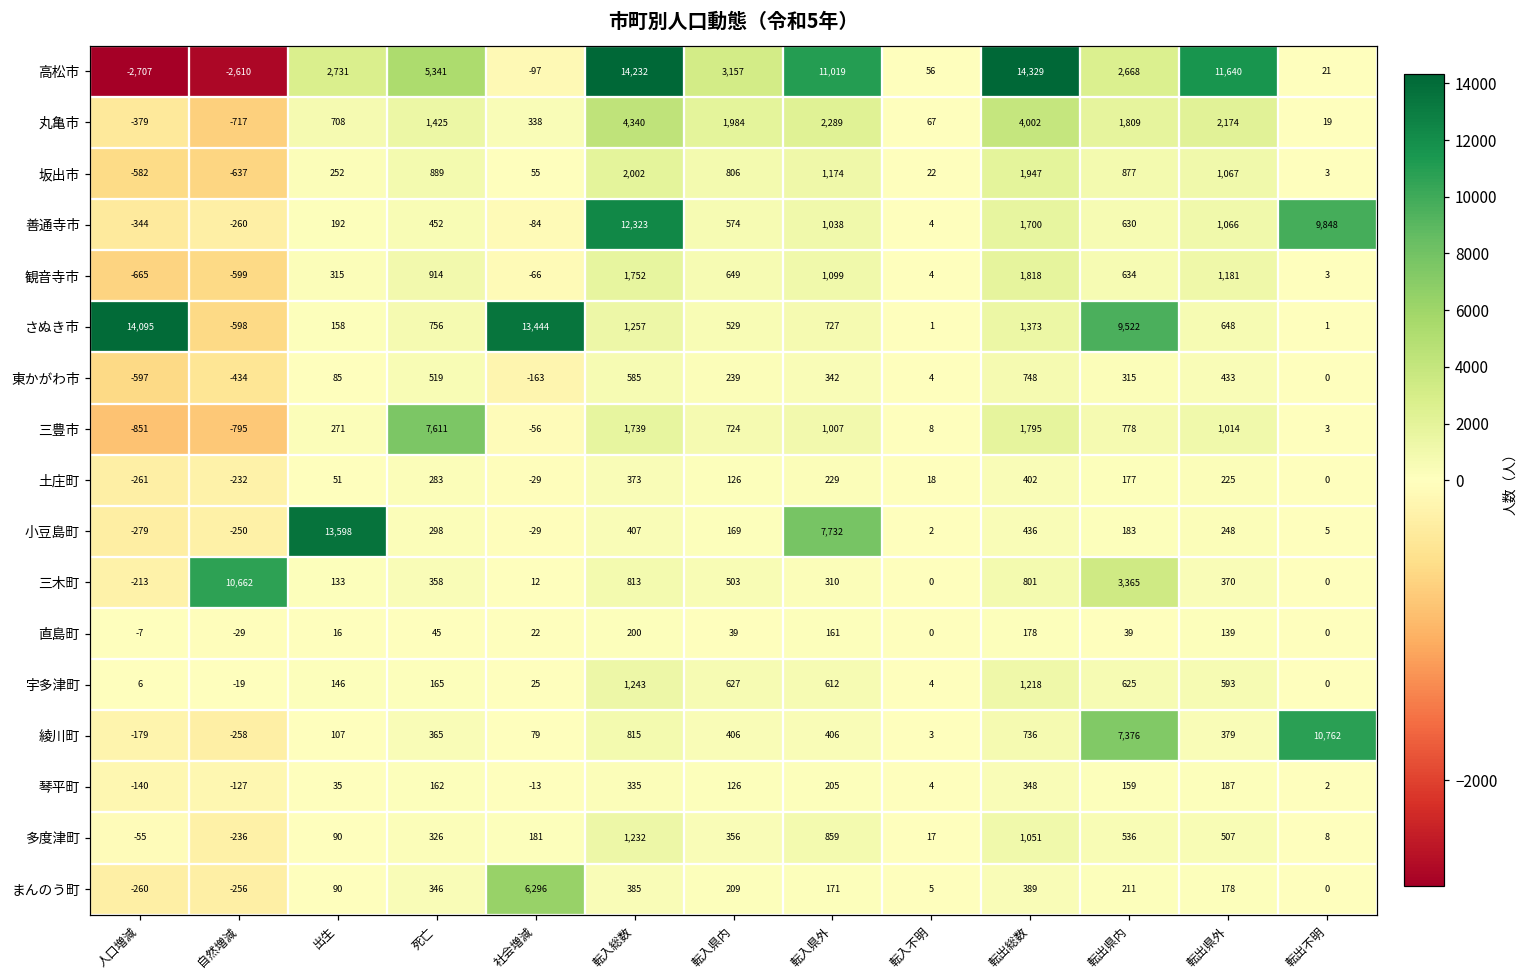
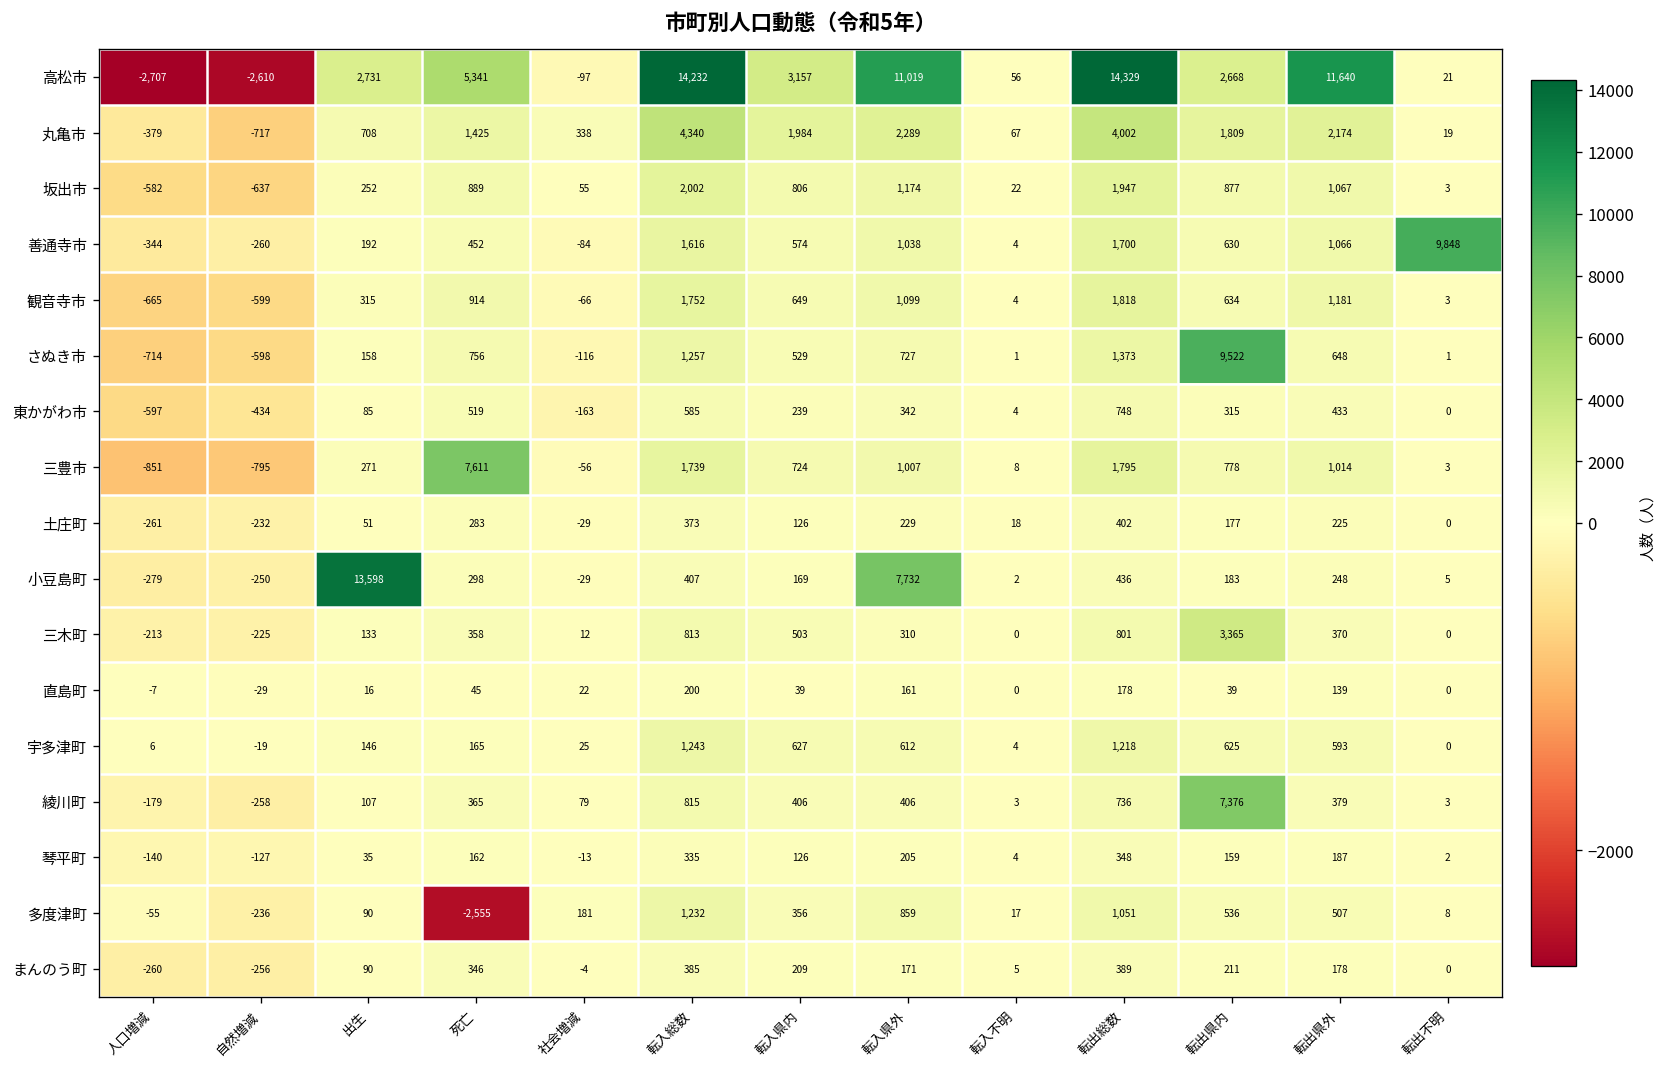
  {
    "善通寺市": {
      "人口増減": "-344",
      "自然増減": "-260",
      "出生": "192",
      "死亡": "452",
      "社会増減": "-84",
-     "転入総数": "12,323",
+     "転入総数": "1,616",
      "転入県内": "574",
      "転入県外": "1,038",
      "転入不明": "4",
      "転出総数": "1,700",
      "転出県内": "630",
      "転出県外": "1,066",
      "転出不明": "9,848"
    },
    "さぬき市": {
-     "人口増減": "14,095",
+     "人口増減": "-714",
      "自然増減": "-598",
      "出生": "158",
      "死亡": "756",
-     "社会増減": "13,444",
+     "社会増減": "-116",
      "転入総数": "1,257",
      "転入県内": "529",
      "転入県外": "727",
      "転入不明": "1",
      "転出総数": "1,373",
      "転出県内": "9,522",
      "転出県外": "648",
      "転出不明": "1"
    },
    "三木町": {
      "人口増減": "-213",
-     "自然増減": "10,662",
+     "自然増減": "-225",
      "出生": "133",
      "死亡": "358",
      "社会増減": "12",
      "転入総数": "813",
      "転入県内": "503",
      "転入県外": "310",
      "転入不明": "0",
      "転出総数": "801",
      "転出県内": "3,365",
      "転出県外": "370",
      "転出不明": "0"
    },
    "綾川町": {
      "人口増減": "-179",
      "自然増減": "-258",
      "出生": "107",
      "死亡": "365",
      "社会増減": "79",
      "転入総数": "815",
      "転入県内": "406",
      "転入県外": "406",
      "転入不明": "3",
      "転出総数": "736",
      "転出県内": "7,376",
      "転出県外": "379",
-     "転出不明": "10,762"
+     "転出不明": "3"
    },
    "多度津町": {
      "人口増減": "-55",
      "自然増減": "-236",
      "出生": "90",
-     "死亡": "326",
+     "死亡": "-2,555",
      "社会増減": "181",
      "転入総数": "1,232",
      "転入県内": "356",
      "転入県外": "859",
      "転入不明": "17",
      "転出総数": "1,051",
      "転出県内": "536",
      "転出県外": "507",
      "転出不明": "8"
    },
    "まんのう町": {
      "人口増減": "-260",
      "自然増減": "-256",
      "出生": "90",
      "死亡": "346",
-     "社会増減": "6,296",
+     "社会増減": "-4",
      "転入総数": "385",
      "転入県内": "209",
      "転入県外": "171",
      "転入不明": "5",
      "転出総数": "389",
      "転出県内": "211",
      "転出県外": "178",
      "転出不明": "0"
    }
  }
